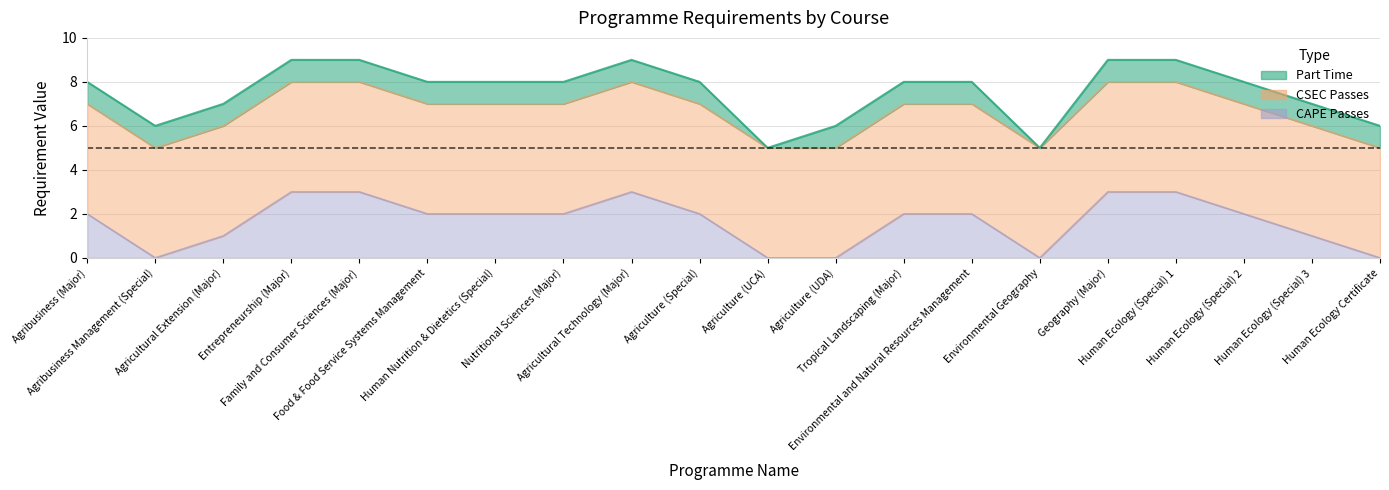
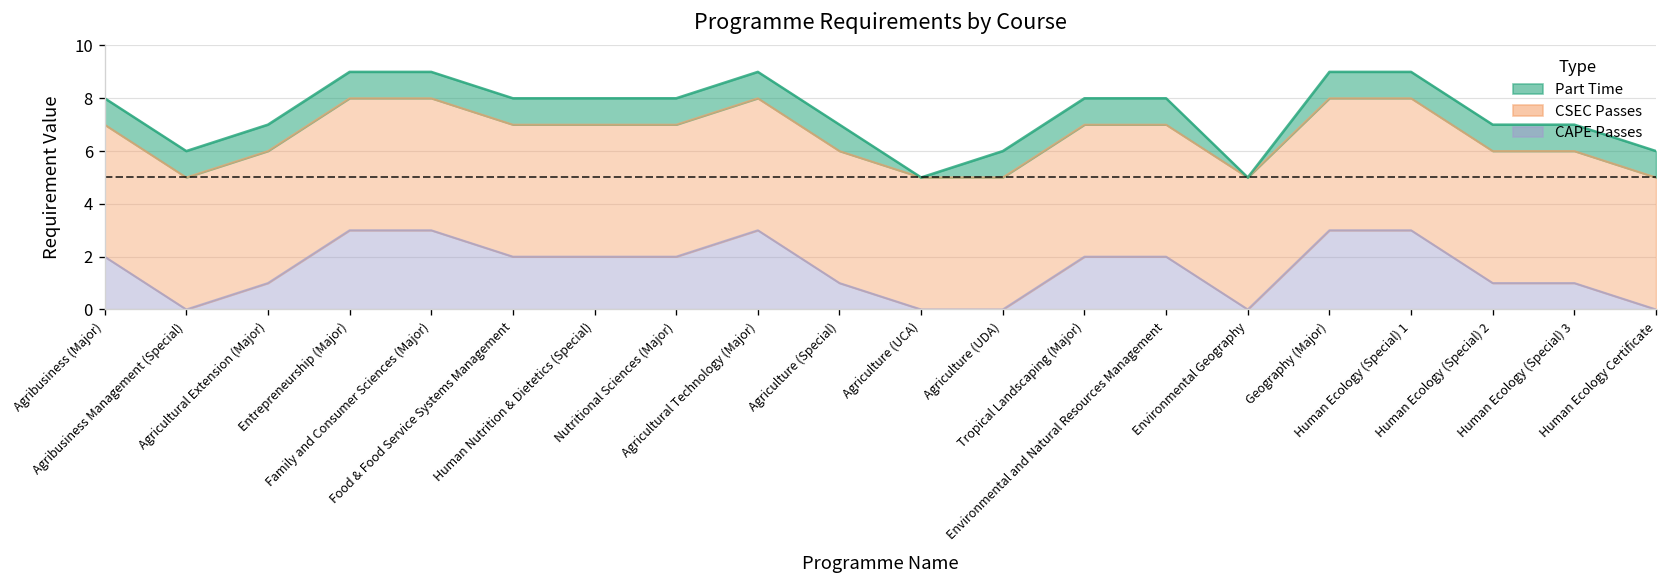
  {
    "CAPE Passes": {
      "Agribusiness (Major)": 2,
      "Agribusiness Management (Special)": 0,
      "Agricultural Extension (Major)": 1,
      "Entrepreneurship (Major)": 3,
      "Family and Consumer Sciences (Major)": 3,
      "Food & Food Service Systems Management": 2,
      "Human Nutrition & Dietetics (Special)": 2,
      "Nutritional Sciences (Major)": 2,
      "Agricultural Technology (Major)": 3,
-     "Agriculture (Special)": 2,
+     "Agriculture (Special)": 1,
      "Agriculture (UCA)": 0,
      "Agriculture (UDA)": 0,
      "Tropical Landscaping (Major)": 2,
      "Environmental and Natural Resources Management": 2,
      "Environmental Geography": 0,
      "Geography (Major)": 3,
      "Human Ecology (Special) 1": 3,
-     "Human Ecology (Special) 2": 2,
+     "Human Ecology (Special) 2": 1,
      "Human Ecology (Special) 3": 1,
      "Human Ecology Certificate": 0
    },
    "CSEC Passes": {
      "Agribusiness (Major)": 5,
      "Agribusiness Management (Special)": 5,
      "Agricultural Extension (Major)": 5,
      "Entrepreneurship (Major)": 5,
      "Family and Consumer Sciences (Major)": 5,
      "Food & Food Service Systems Management": 5,
      "Human Nutrition & Dietetics (Special)": 5,
      "Nutritional Sciences (Major)": 5,
      "Agricultural Technology (Major)": 5,
      "Agriculture (Special)": 5,
      "Agriculture (UDA)": 5,
      "Tropical Landscaping (Major)": 5,
      "Environmental and Natural Resources Management": 5,
      "Geography (Major)": 5,
      "Human Ecology (Special) 1": 5,
      "Human Ecology (Special) 2": 5,
      "Human Ecology (Special) 3": 5,
      "Human Ecology Certificate": 5
    },
    "Part Time": {
      "Agribusiness (Major)": 1,
      "Agribusiness Management (Special)": 1,
      "Agricultural Extension (Major)": 1,
      "Entrepreneurship (Major)": 1,
      "Family and Consumer Sciences (Major)": 1,
      "Food & Food Service Systems Management": 1,
      "Human Nutrition & Dietetics (Special)": 1,
      "Nutritional Sciences (Major)": 1,
      "Agricultural Technology (Major)": 1,
      "Agriculture (Special)": 1,
      "Agriculture (UDA)": 1,
      "Tropical Landscaping (Major)": 1,
      "Environmental and Natural Resources Management": 1,
      "Geography (Major)": 1,
      "Human Ecology (Special) 1": 1,
      "Human Ecology (Special) 2": 1,
      "Human Ecology (Special) 3": 1,
      "Human Ecology Certificate": 1
    }
  }
